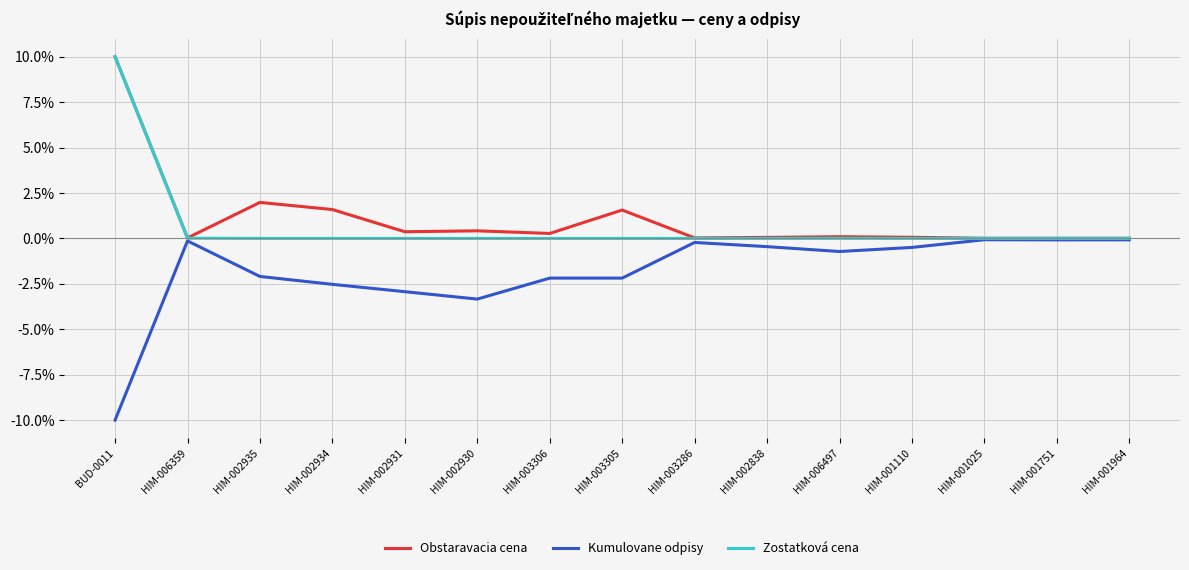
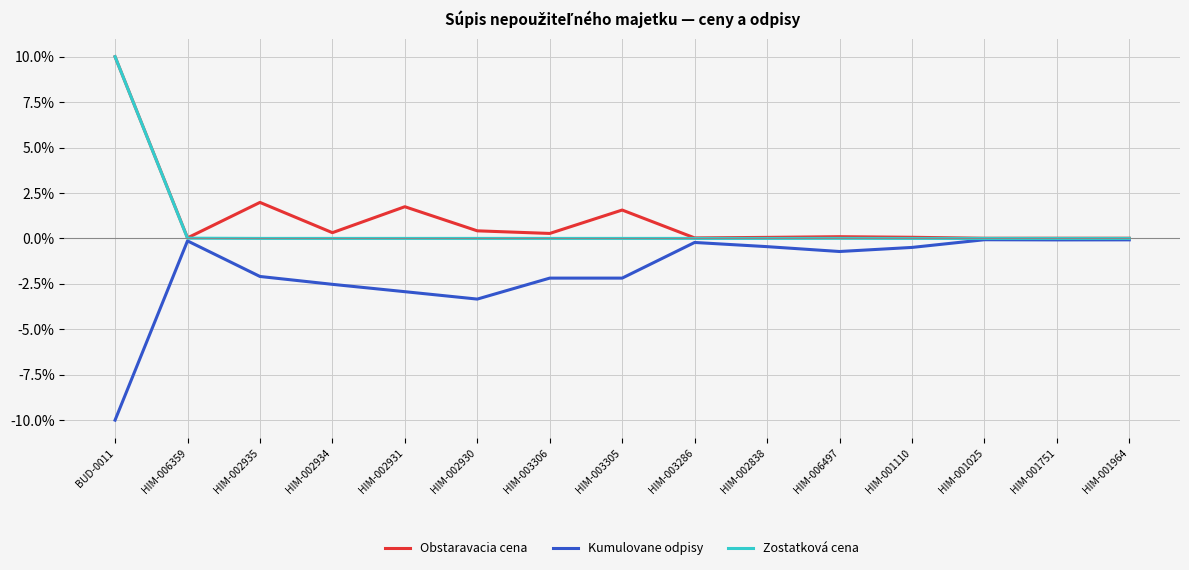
  {
    "Obstaravacia cena": {
      "HIM-002935": "2.0%",
-     "HIM-002934": "1.6%",
-     "HIM-002931": "0.4%",
+     "HIM-002934": "0.3%",
+     "HIM-002931": "1.7%",
      "HIM-002930": "0.4%",
      "HIM-003306": "0.3%",
      "HIM-003305": "1.6%"
    },
    "Kumulovane odpisy": {
      "BUD-0011": "-10.0%",
      "HIM-006359": "-0.1%",
      "HIM-002935": "-2.1%",
      "HIM-002934": "-2.5%",
      "HIM-002931": "-2.9%",
      "HIM-002930": "-3.3%",
      "HIM-003306": "-2.2%",
      "HIM-003305": "-2.2%",
      "HIM-003286": "-0.2%",
      "HIM-002838": "-0.5%",
      "HIM-006497": "-0.7%",
      "HIM-001110": "-0.5%"
    },
    "Zostatková cena": {
      "HIM-002935": "0.0%",
      "HIM-002934": "0.0%",
      "HIM-002931": "0.0%",
      "HIM-002930": "0.0%",
      "HIM-003306": "0.0%",
      "HIM-003305": "0.0%"
    }
  }
